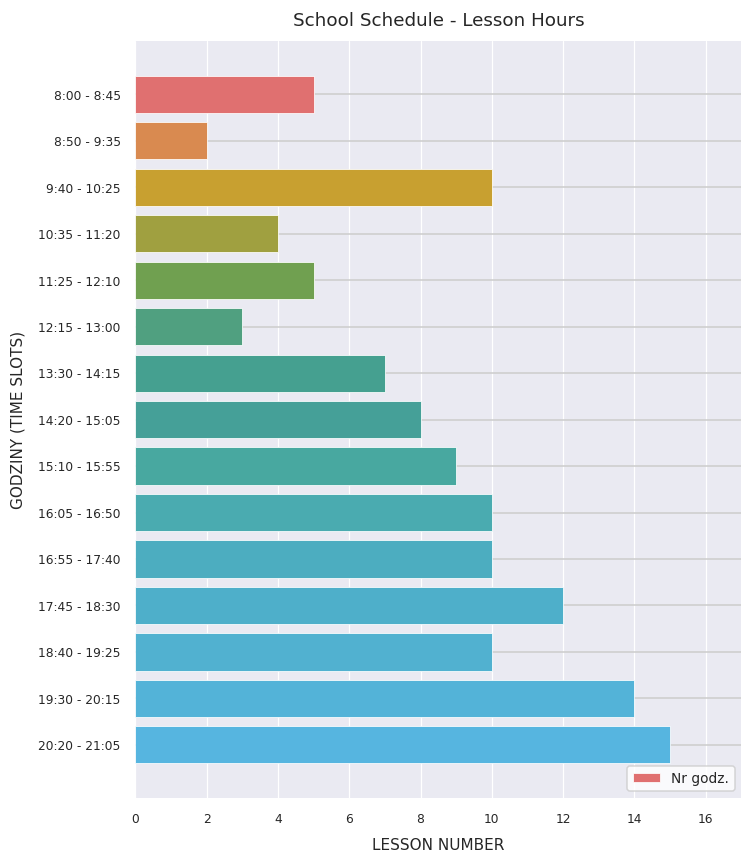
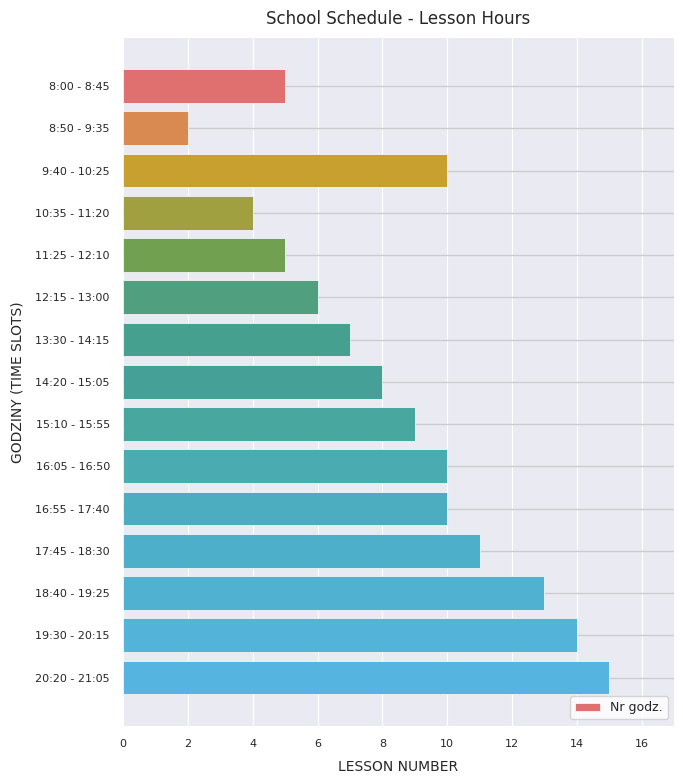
  {
    "8:00 - 8:45": 5,
    "8:50 - 9:35": 2,
    "9:40 - 10:25": 10,
    "10:35 - 11:20": 4,
    "11:25 - 12:10": 5,
-   "12:15 - 13:00": 3,
+   "12:15 - 13:00": 6,
    "13:30 - 14:15": 7,
    "14:20 - 15:05": 8,
    "15:10 - 15:55": 9,
    "16:05 - 16:50": 10,
    "16:55 - 17:40": 10,
-   "17:45 - 18:30": 12,
-   "18:40 - 19:25": 10,
+   "17:45 - 18:30": 11,
+   "18:40 - 19:25": 13,
    "19:30 - 20:15": 14,
    "20:20 - 21:05": 15
  }
